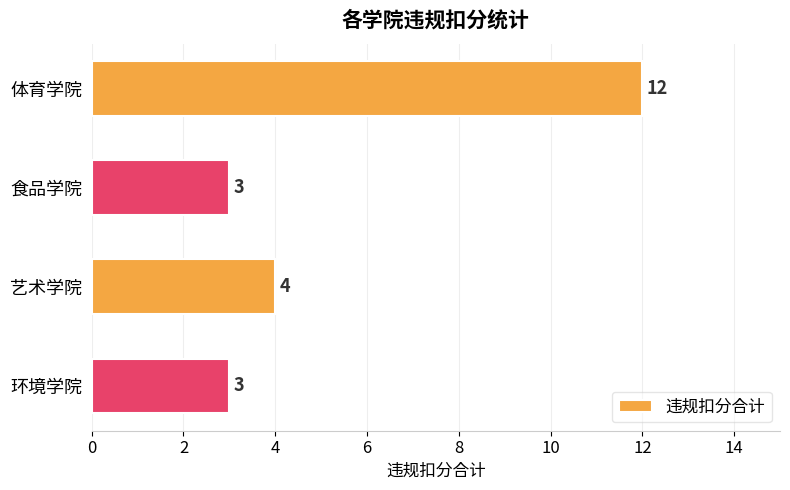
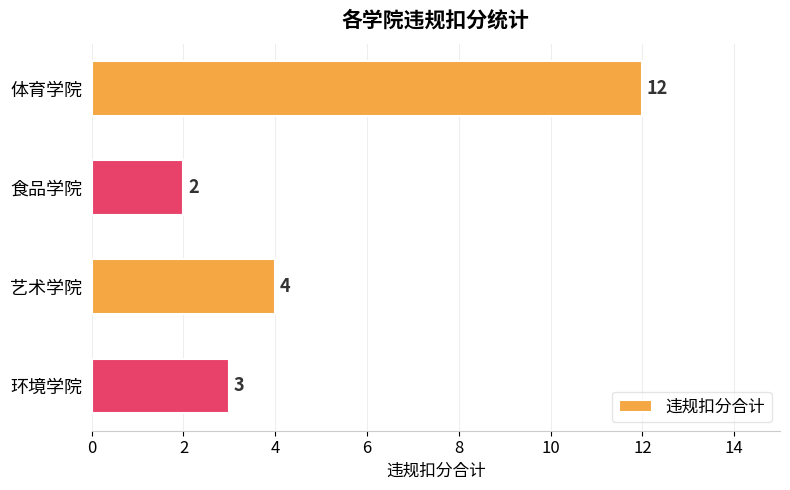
  {
    "体育学院": 12,
-   "食品学院": 3,
+   "食品学院": 2,
    "艺术学院": 4,
    "环境学院": 3
  }
